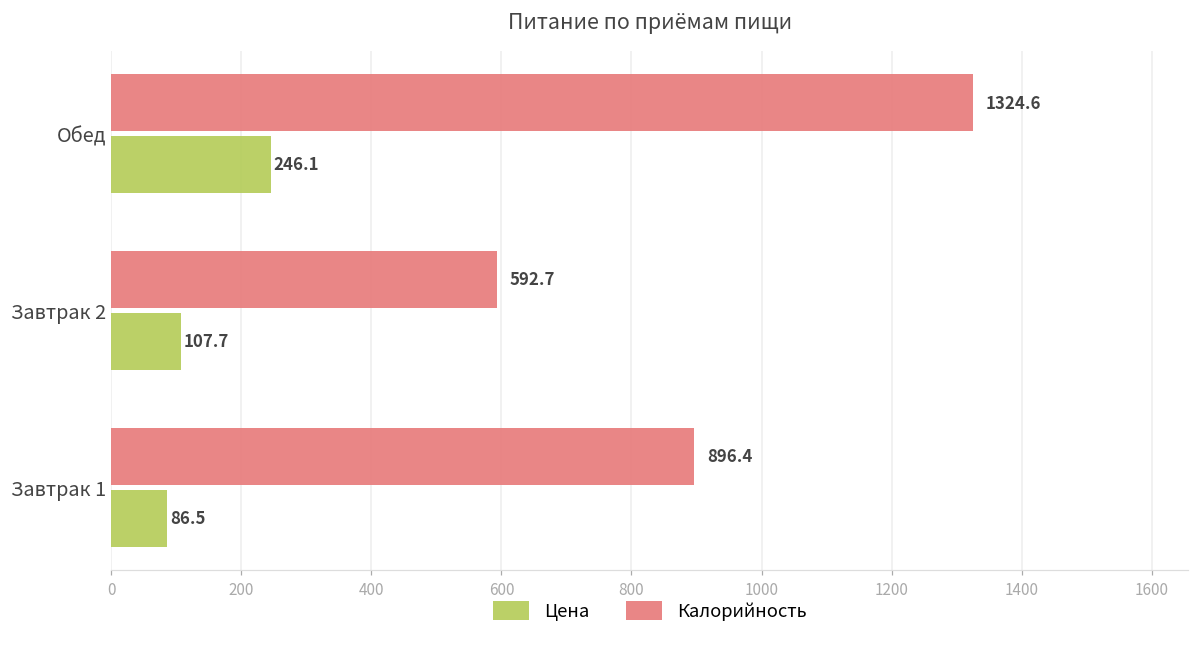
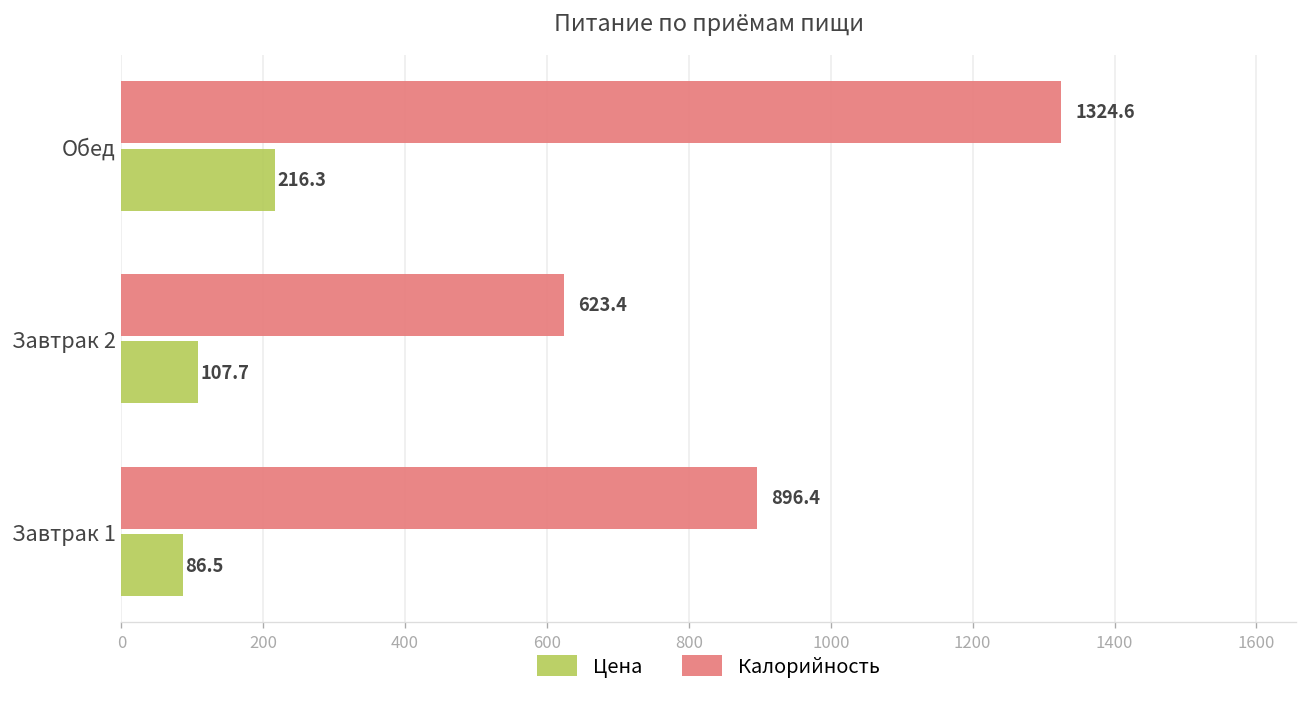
  {
    "Цена": {
-     "Обед": 246.1,
+     "Обед": 216.3,
      "Завтрак 2": 107.7,
      "Завтрак 1": 86.5
    },
    "Калорийность": {
      "Обед": 1324.6,
-     "Завтрак 2": 592.7,
+     "Завтрак 2": 623.4,
      "Завтрак 1": 896.4
    }
  }
